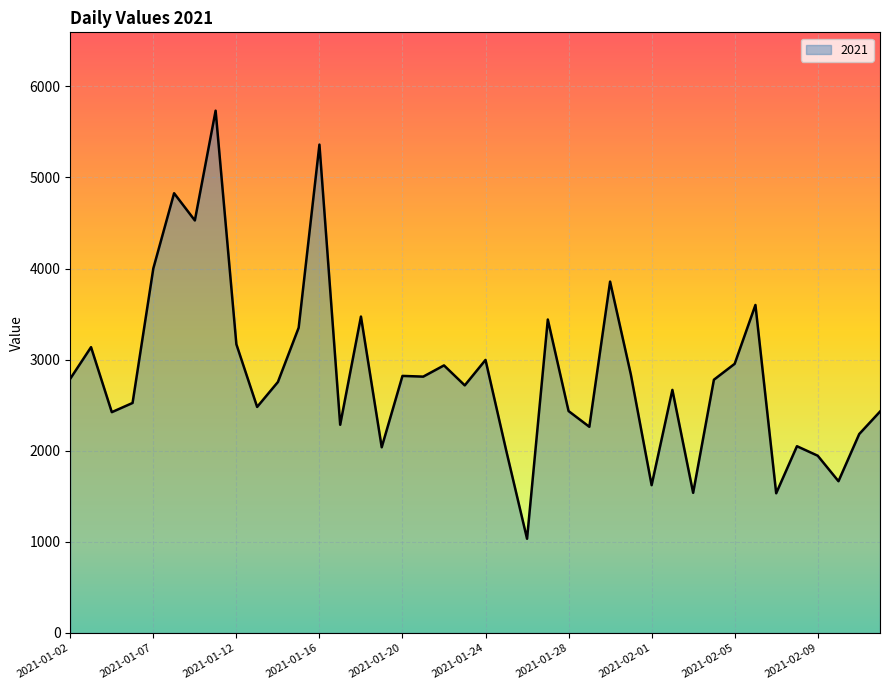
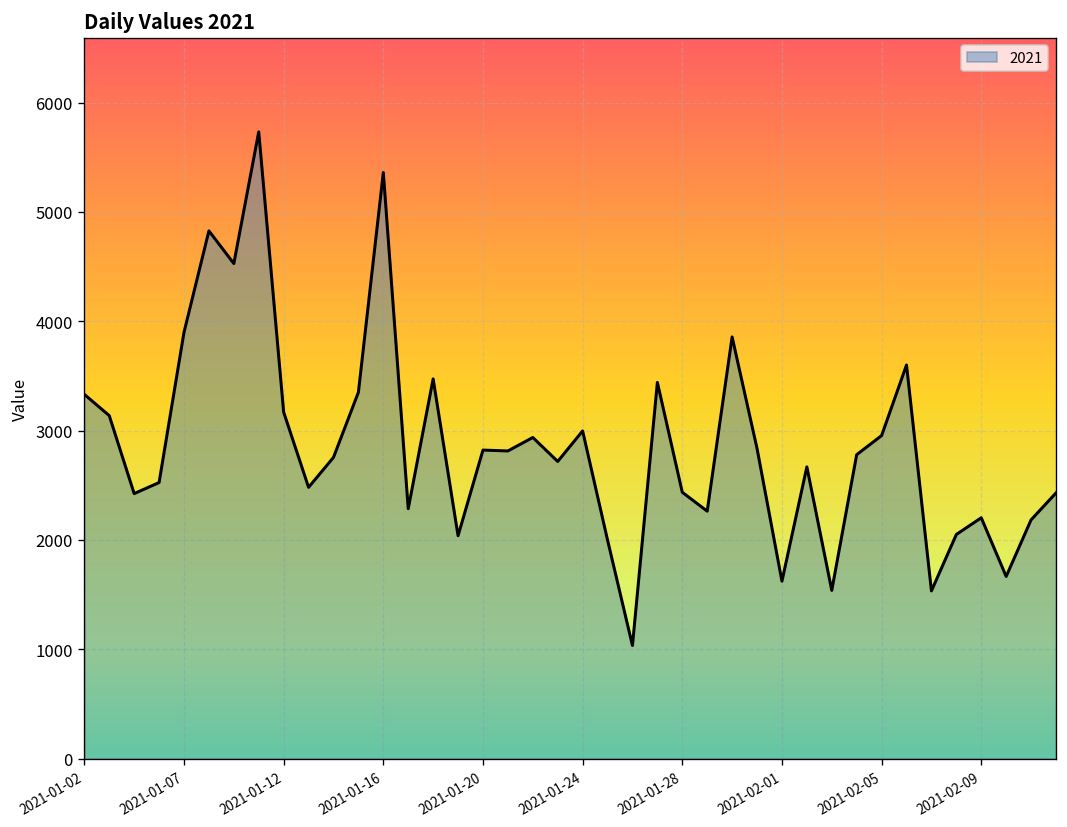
  {
-   "2021-01-02": 2800,
-   "2021-01-07": 4000,
+   "2021-01-02": 3300,
+   "2021-01-07": 3900,
    "2021-01-12": 3200,
    "2021-01-16": 5400,
    "2021-01-20": 2800,
    "2021-01-24": 3000,
    "2021-01-28": 2400,
    "2021-02-01": 1600,
    "2021-02-05": 3000,
-   "2021-02-09": 1900
+   "2021-02-09": 2200
  }
